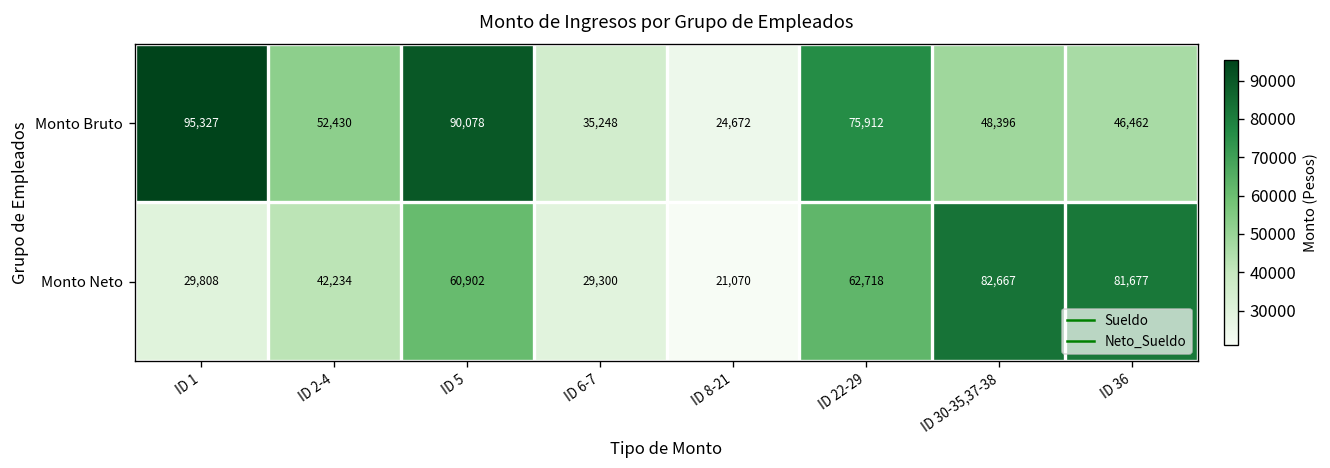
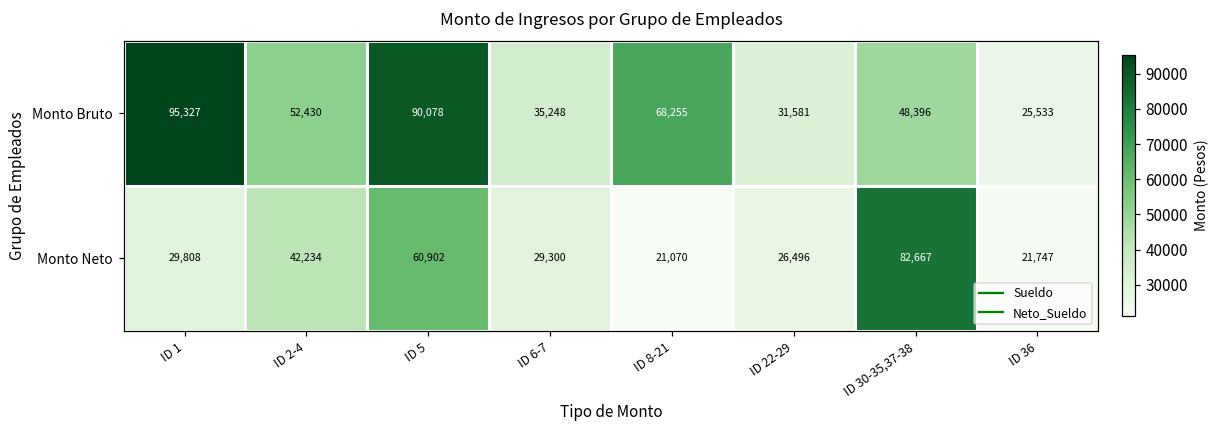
  {
    "Monto Bruto": {
      "ID 1": "95,327",
      "ID 2-4": "52,430",
      "ID 5": "90,078",
      "ID 6-7": "35,248",
-     "ID 8-21": "24,672",
-     "ID 22-29": "75,912",
+     "ID 8-21": "68,255",
+     "ID 22-29": "31,581",
      "ID 30-35,37-38": "48,396",
-     "ID 36": "46,462"
+     "ID 36": "25,533"
    },
    "Monto Neto": {
      "ID 1": "29,808",
      "ID 2-4": "42,234",
      "ID 5": "60,902",
      "ID 6-7": "29,300",
      "ID 8-21": "21,070",
-     "ID 22-29": "62,718",
+     "ID 22-29": "26,496",
      "ID 30-35,37-38": "82,667",
-     "ID 36": "81,677"
+     "ID 36": "21,747"
    }
  }
